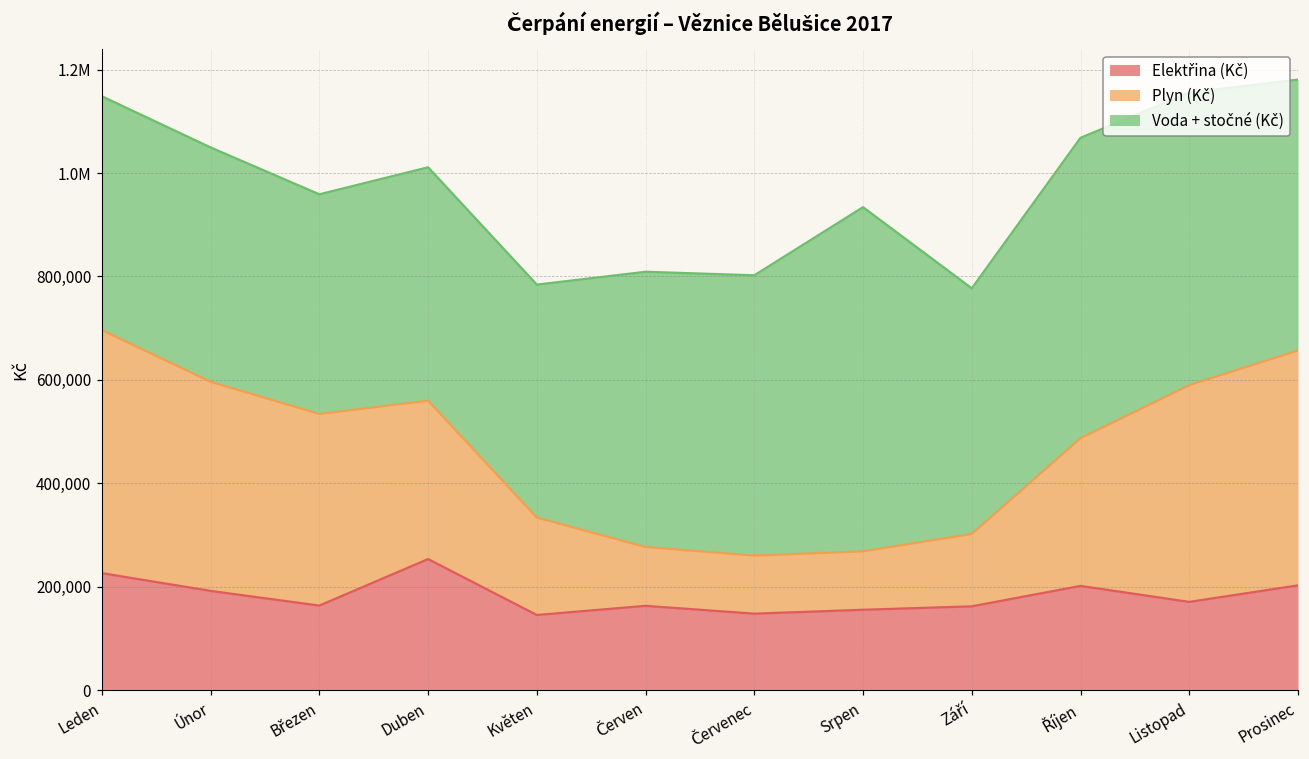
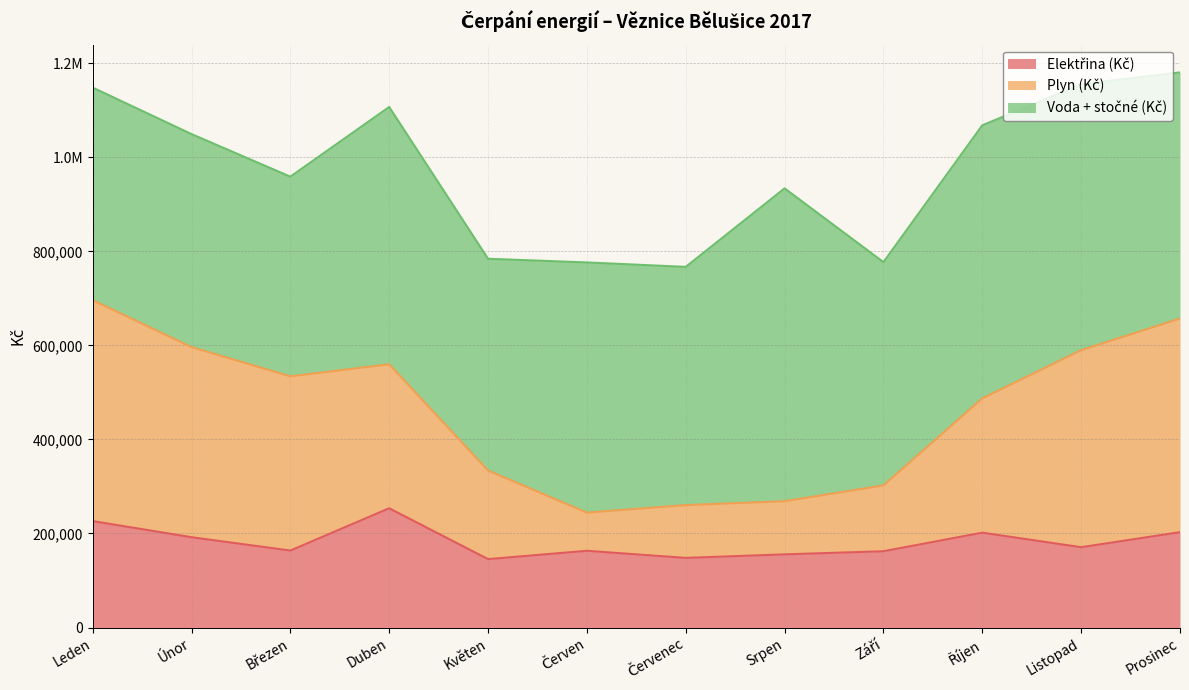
  {
    "Elektřina (Kč)": {
      "Leden": "230,000",
      "Únor": "190,000",
      "Březen": "160,000",
      "Duben": "250,000",
      "Květen": "150,000",
      "Červen": "160,000",
      "Červenec": "150,000",
      "Srpen": "160,000",
      "Září": "160,000",
      "Říjen": "200,000",
      "Listopad": "170,000",
      "Prosinec": "200,000"
    },
    "Plyn (Kč)": {
      "Leden": "470,000",
      "Únor": "400,000",
      "Březen": "370,000",
      "Duben": "310,000",
      "Květen": "190,000",
-     "Červen": "110,000",
+     "Červen": "80,000",
      "Červenec": "110,000",
      "Srpen": "110,000",
      "Září": "140,000",
      "Říjen": "290,000",
      "Listopad": "420,000",
      "Prosinec": "450,000"
    },
    "Voda + stočné (Kč)": {
      "Leden": "450,000",
      "Únor": "450,000",
      "Březen": "420,000",
-     "Duben": "450,000",
+     "Duben": "550,000",
      "Květen": "450,000",
      "Červen": "530,000",
-     "Červenec": "540,000",
+     "Červenec": "510,000",
      "Srpen": "670,000",
      "Září": "470,000",
      "Říjen": "580,000",
      "Prosinec": "520,000"
    }
  }
